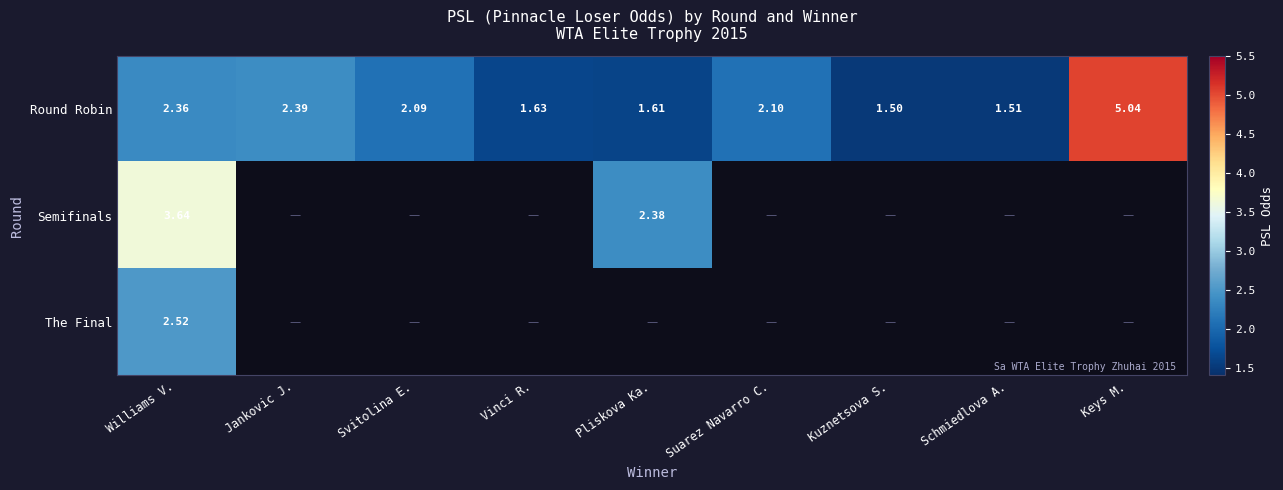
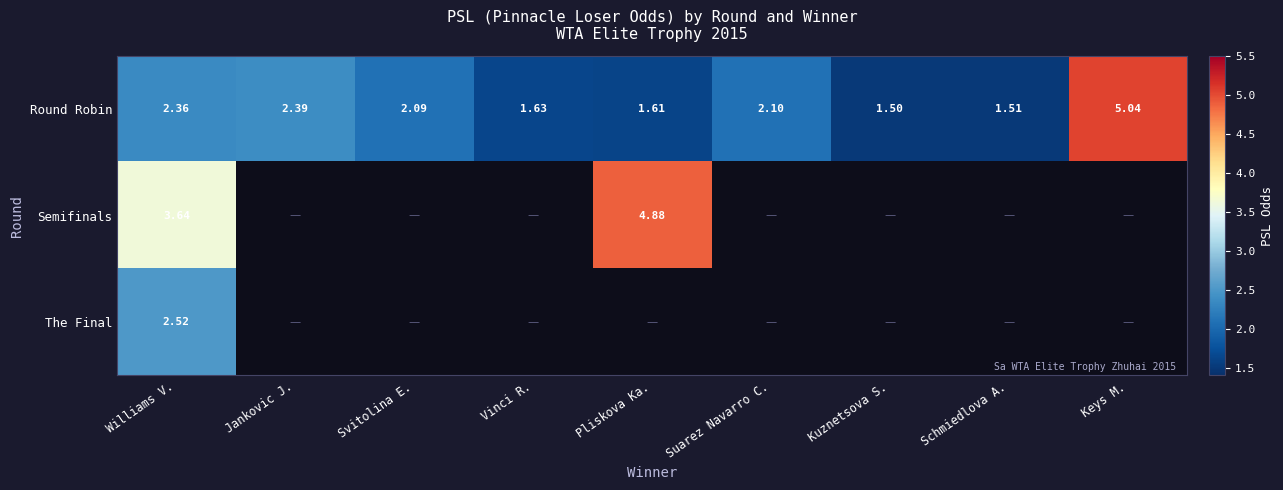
  {
    "Round Robin": {
      "Williams V.": 2.36,
      "Jankovic J.": 2.39,
      "Svitolina E.": 2.09,
      "Vinci R.": 1.63,
      "Pliskova Ka.": 1.61,
      "Suarez Navarro C.": 2.10,
      "Kuznetsova S.": 1.50,
      "Schmiedlova A.": 1.51,
      "Keys M.": 5.04
    },
    "Semifinals": {
-     "Pliskova Ka.": 2.38
+     "Pliskova Ka.": 4.88
    },
    "The Final": {
      "Williams V.": 2.52
    }
  }
